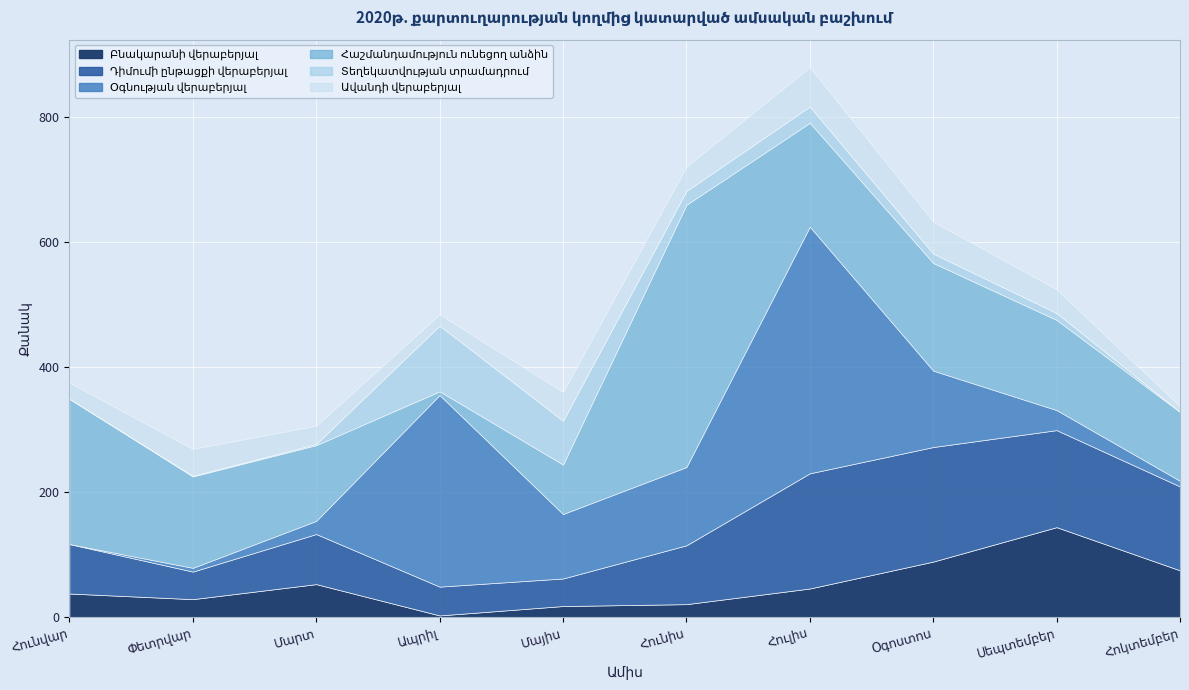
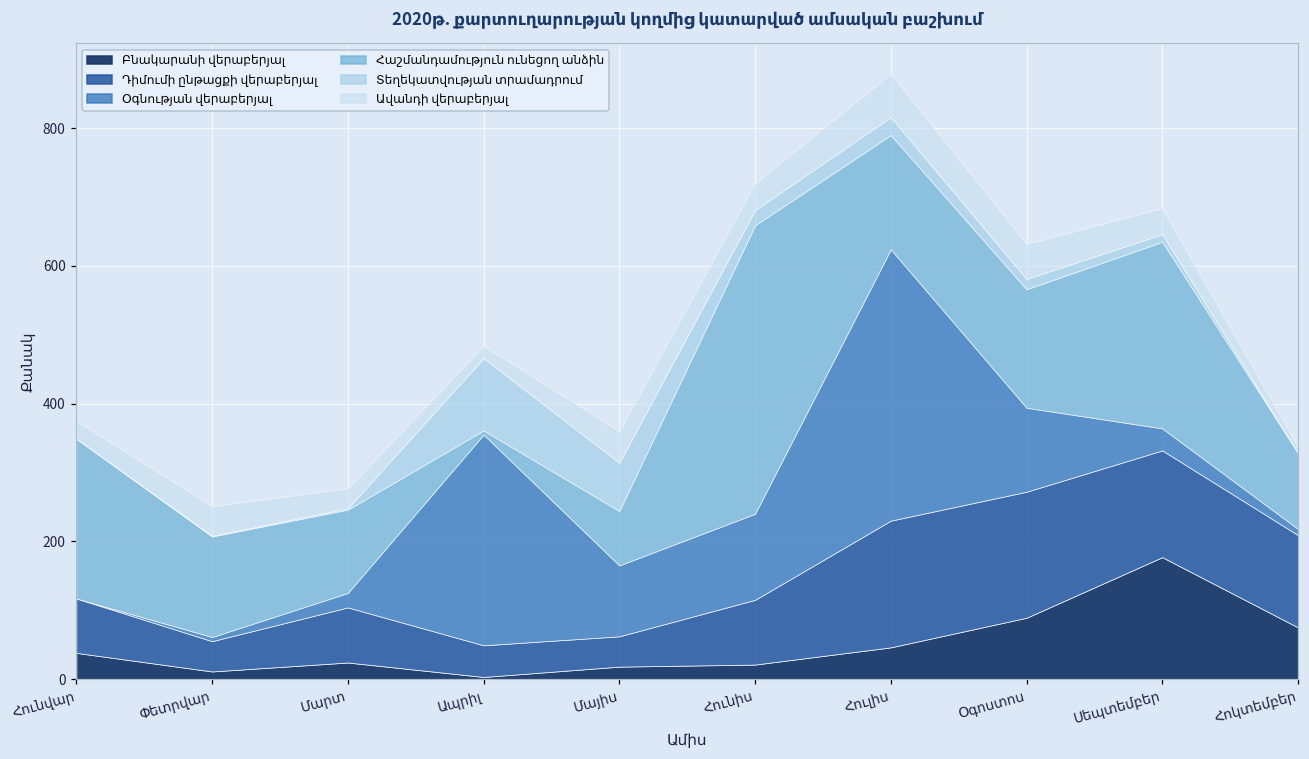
  {
    "Բնակարանի վերաբերյալ": {
      "Հունվար": 40,
-     "Փետրվար": 30,
-     "Մարտ": 50,
+     "Փետրվար": 10,
+     "Մարտ": 20,
      "Մայիս": 20,
      "Հունիս": 20,
      "Հուլիս": 50,
      "Օգոստոս": 90,
-     "Սեպտեմբեր": 140,
+     "Սեպտեմբեր": 180,
      "Հոկտեմբեր": 80
    },
    "Հաշմանդամություն ունեցող անձին": {
      "Ապրիլ": 10,
      "Մայիս": 80,
      "Հունիս": 420,
      "Հուլիս": 170,
      "Օգոստոս": 170,
-     "Սեպտեմբեր": 140
+     "Սեպտեմբեր": 270
    }
  }
